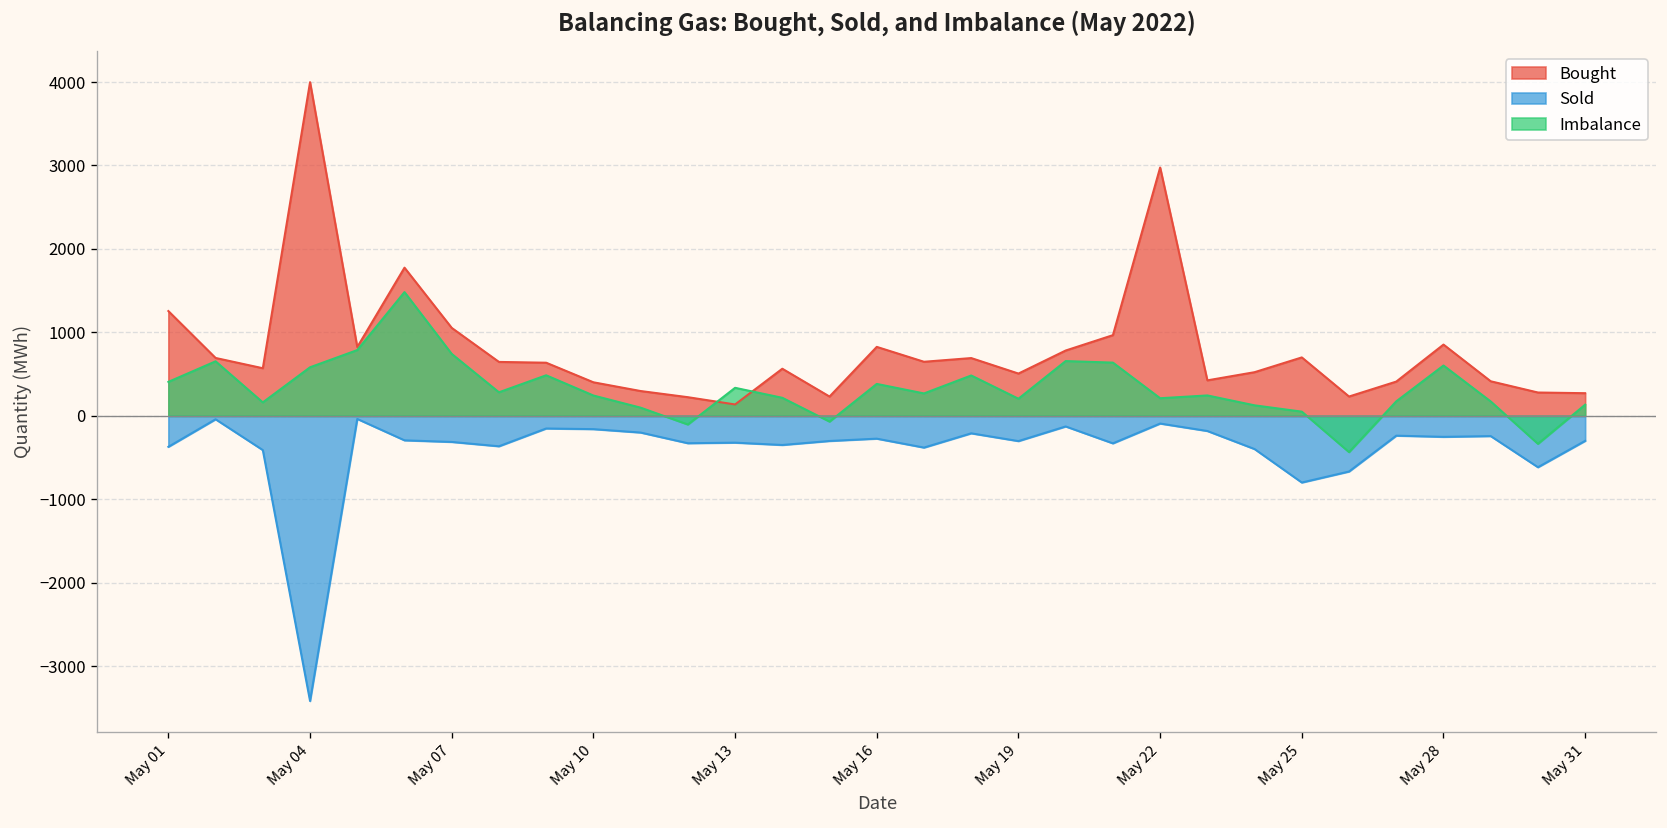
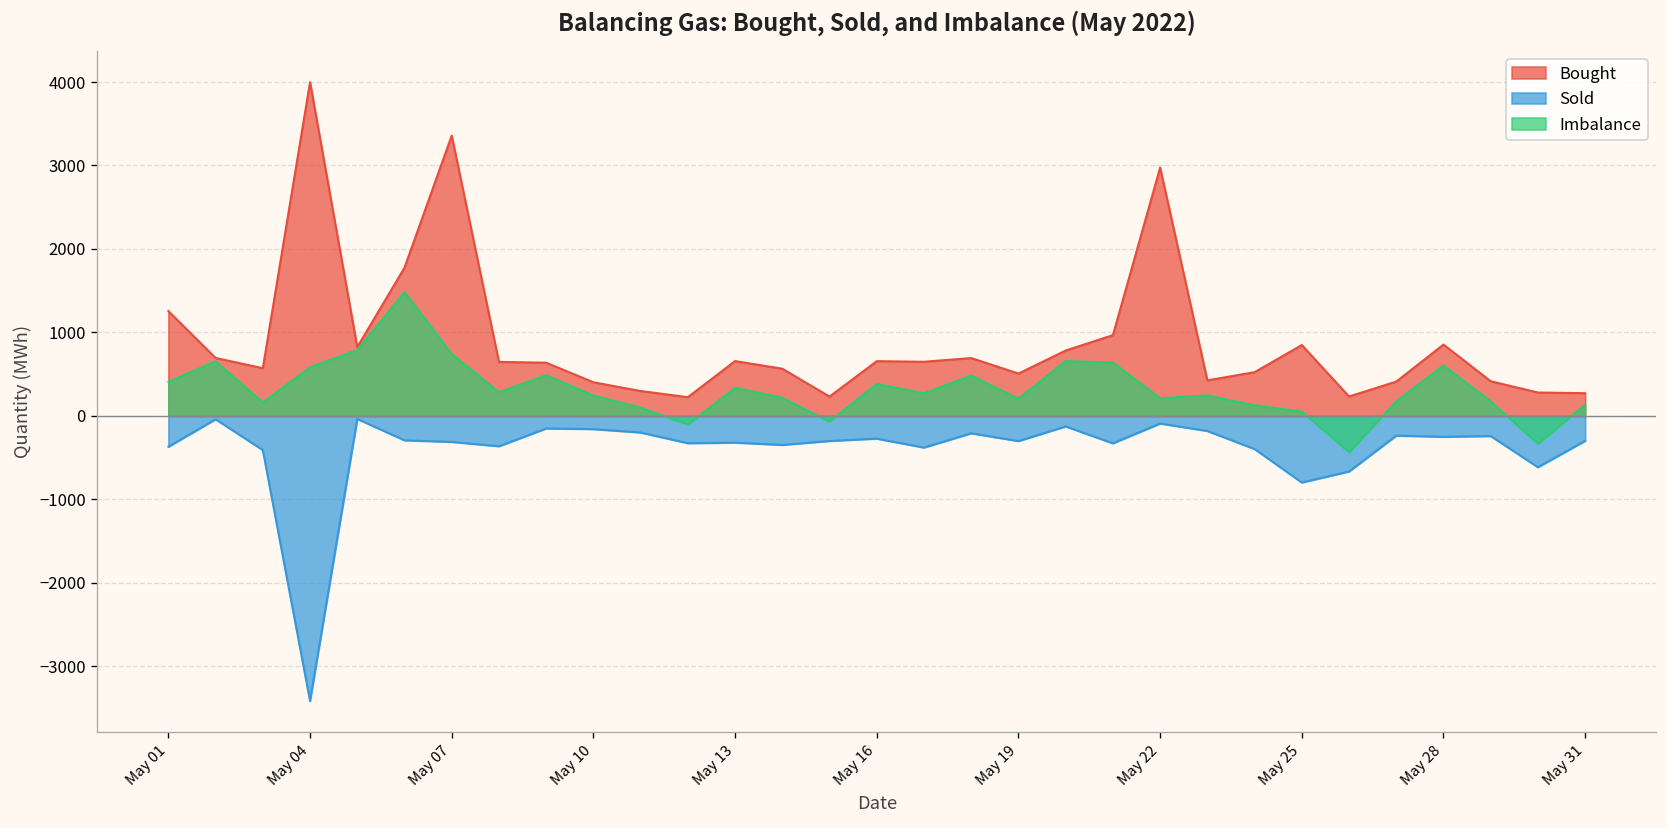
  {
    "Bought": {
      "May 01": 1300,
      "May 04": 4000,
-     "May 07": 1100,
+     "May 07": 3400,
      "May 10": 400,
-     "May 13": 100,
-     "May 16": 800,
+     "May 13": 700,
+     "May 16": 700,
      "May 19": 500,
      "May 22": 3000,
-     "May 25": 700,
+     "May 25": 800,
      "May 28": 900,
      "May 31": 300
    }
  }
